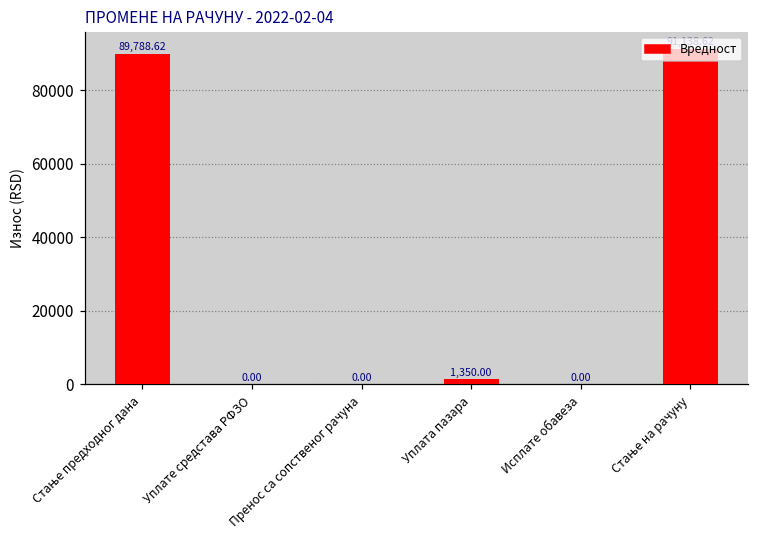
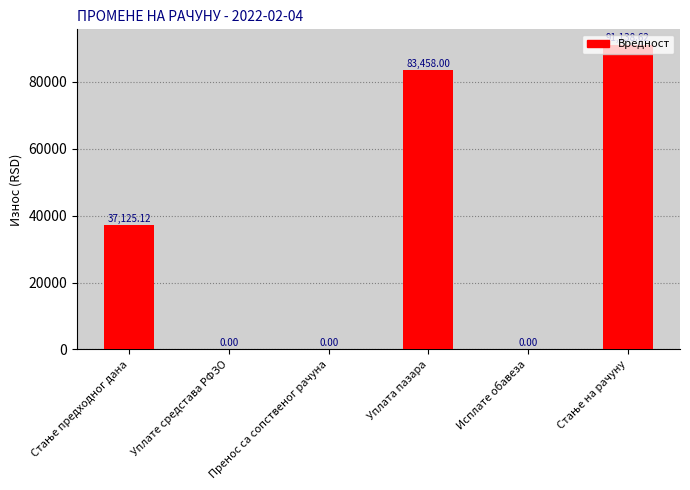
  {
-   "Стање предходног дана": "89,788.62",
+   "Стање предходног дана": "37,125.12",
    "Уплате средстава РФЗО": "0.00",
    "Пренос са сопственог рачуна": "0.00",
-   "Уплата пазара": "1,350.00",
+   "Уплата пазара": "83,458.00",
    "Исплате обавеза": "0.00"
  }
